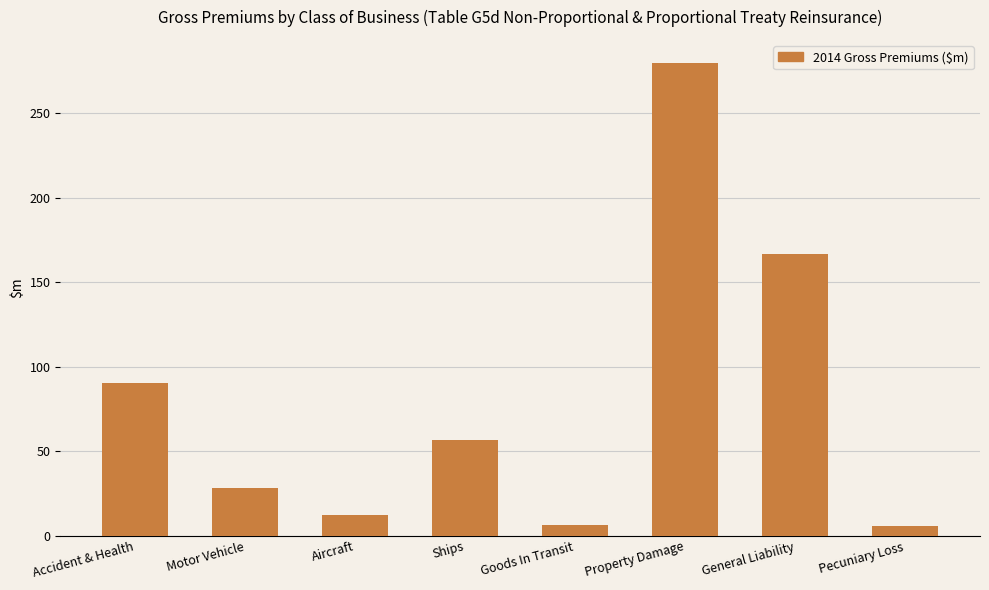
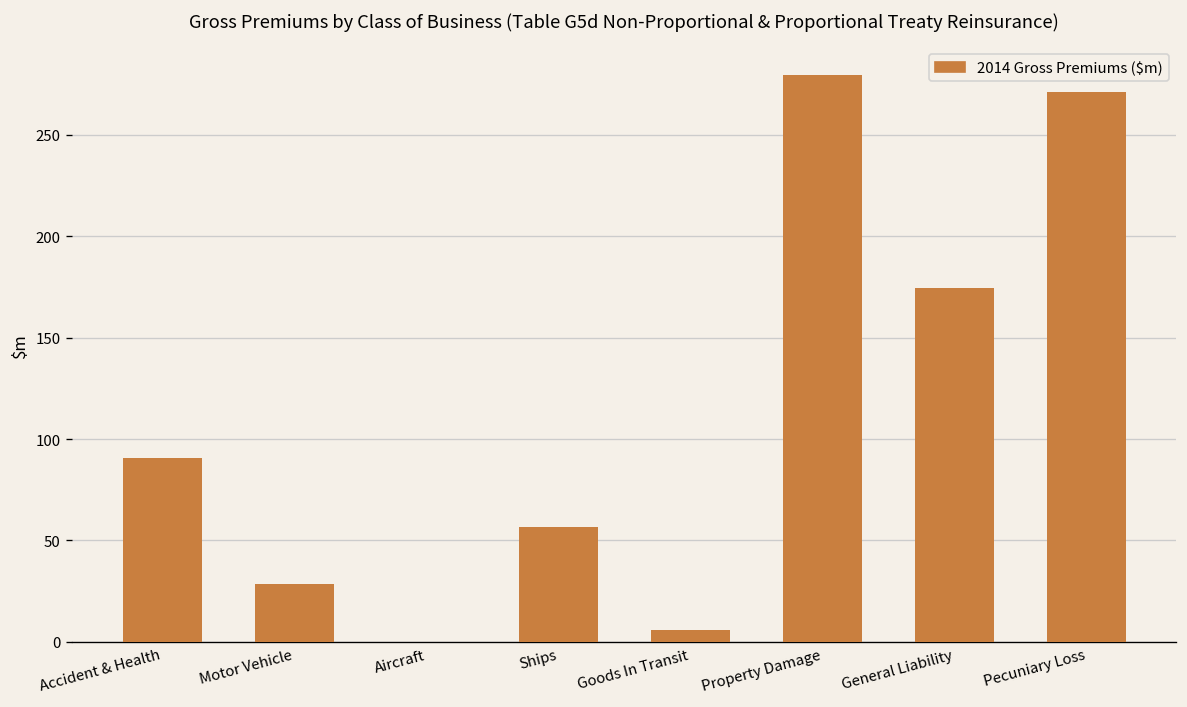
  {
    "Accident & Health": 91,
    "Motor Vehicle": 29,
-   "Aircraft": 12,
+   "Aircraft": 0,
    "Ships": 57,
    "Goods In Transit": 6,
    "Property Damage": 279,
-   "General Liability": 167,
-   "Pecuniary Loss": 6
+   "General Liability": 175,
+   "Pecuniary Loss": 271
  }
